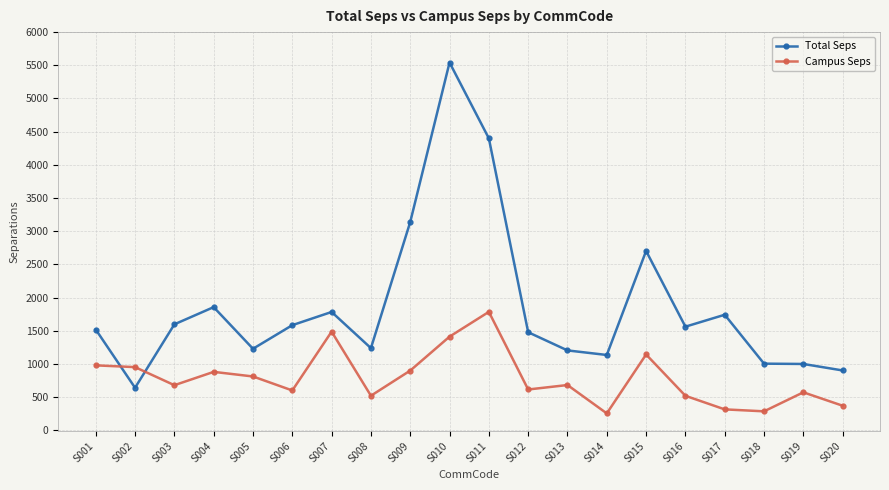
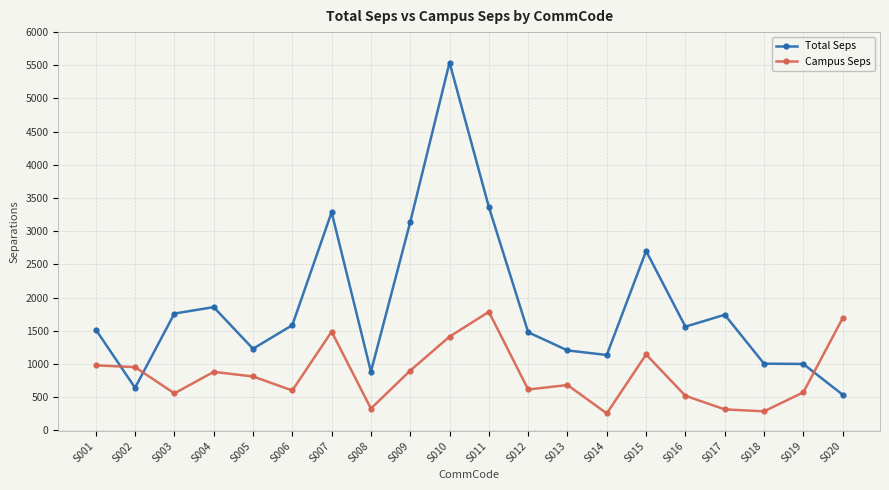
  {
    "Total Seps": {
      "S001": 1500,
      "S002": 600,
-     "S003": 1600,
+     "S003": 1800,
      "S004": 1900,
      "S005": 1200,
      "S006": 1600,
-     "S007": 1800,
-     "S008": 1200,
+     "S007": 3300,
+     "S008": 900,
      "S009": 3100,
      "S010": 5500,
-     "S011": 4400,
+     "S011": 3400,
      "S012": 1500,
      "S013": 1200,
      "S014": 1100,
      "S015": 2700,
      "S016": 1600,
      "S017": 1700,
      "S018": 1000,
      "S019": 1000,
-     "S020": 900
+     "S020": 500
    },
    "Campus Seps": {
      "S001": 1000,
      "S002": 1000,
-     "S003": 700,
+     "S003": 600,
      "S004": 900,
      "S005": 800,
      "S006": 600,
      "S007": 1500,
-     "S008": 500,
+     "S008": 300,
      "S009": 900,
      "S010": 1400,
      "S011": 1800,
      "S012": 600,
      "S013": 700,
      "S014": 300,
      "S015": 1100,
      "S016": 500,
      "S017": 300,
      "S018": 300,
      "S019": 600,
-     "S020": 400
+     "S020": 1700
    }
  }
